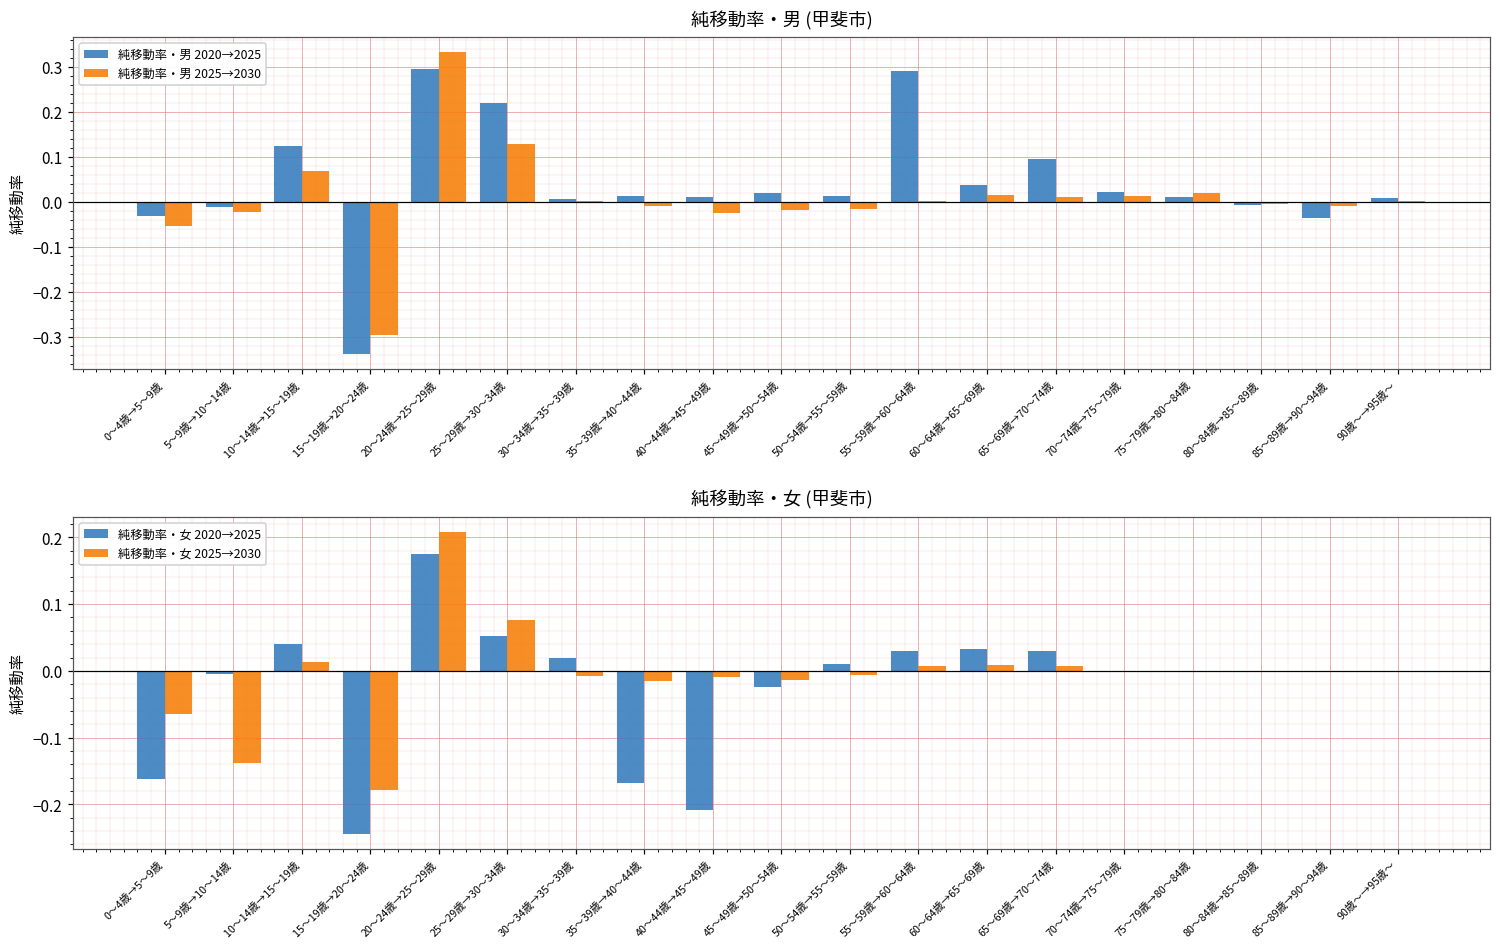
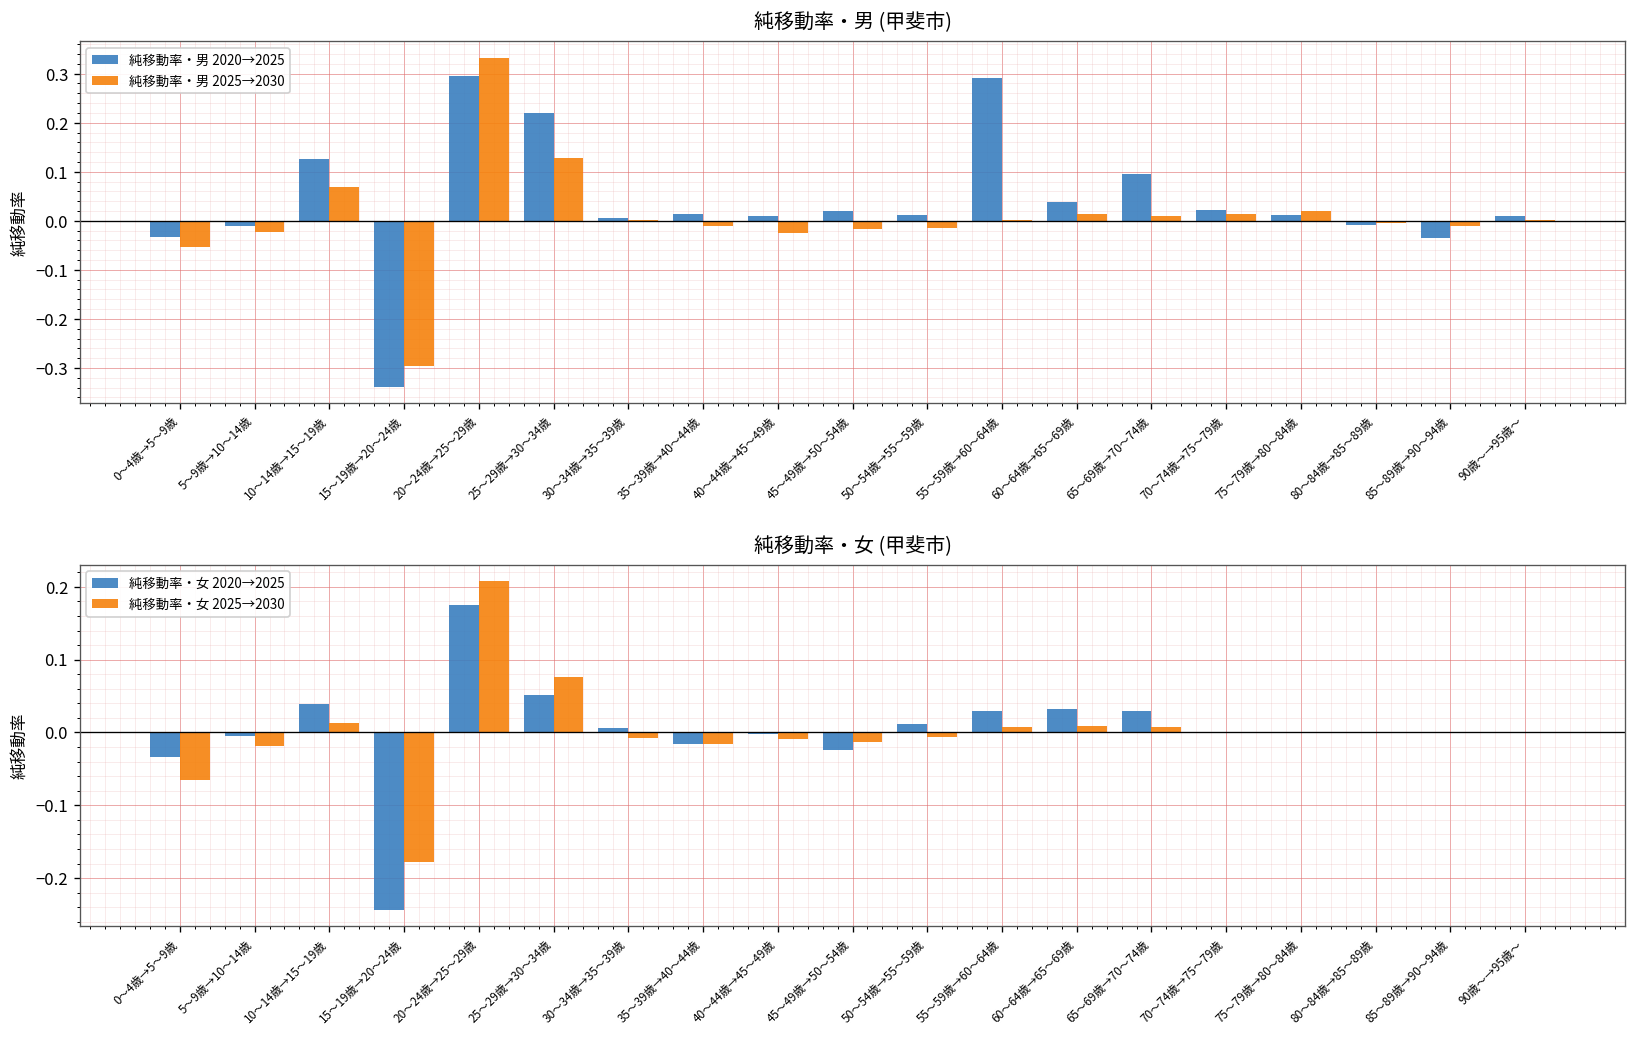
  {
    "純移動率・男 (甲斐市)": {
      "純移動率・男 2020→2025": {
        "0～4歳→5～9歳": -0.03,
        "5～9歳→10～14歳": -0.01,
        "10～14歳→15～19歳": 0.13,
        "15～19歳→20～24歳": -0.34,
        "20～24歳→25～29歳": 0.30,
        "25～29歳→30～34歳": 0.22,
        "30～34歳→35～39歳": 0.01,
        "35～39歳→40～44歳": 0.01,
        "40～44歳→45～49歳": 0.01,
        "45～49歳→50～54歳": 0.02,
        "50～54歳→55～59歳": 0.01,
        "55～59歳→60～64歳": 0.29,
        "60～64歳→65～69歳": 0.04,
        "65～69歳→70～74歳": 0.10,
        "70～74歳→75～79歳": 0.02,
        "75～79歳→80～84歳": 0.01,
        "80～84歳→85～89歳": -0.01,
        "85～89歳→90～94歳": -0.04,
        "90歳～→95歳～": 0.01
      },
      "純移動率・男 2025→2030": {
        "0～4歳→5～9歳": -0.05,
        "5～9歳→10～14歳": -0.02,
        "10～14歳→15～19歳": 0.07,
        "15～19歳→20～24歳": -0.30,
        "20～24歳→25～29歳": 0.33,
        "25～29歳→30～34歳": 0.13,
        "35～39歳→40～44歳": -0.01,
        "40～44歳→45～49歳": -0.03,
        "45～49歳→50～54歳": -0.02,
        "50～54歳→55～59歳": -0.02,
        "60～64歳→65～69歳": 0.01,
        "65～69歳→70～74歳": 0.01,
        "70～74歳→75～79歳": 0.01,
        "75～79歳→80～84歳": 0.02,
        "85～89歳→90～94歳": -0.01
      }
    },
    "純移動率・女 (甲斐市)": {
      "純移動率・女 2020→2025": {
-       "0～4歳→5～9歳": -0.16,
+       "0～4歳→5～9歳": -0.03,
        "5～9歳→10～14歳": 0.00,
        "10～14歳→15～19歳": 0.04,
        "15～19歳→20～24歳": -0.24,
        "20～24歳→25～29歳": 0.18,
        "25～29歳→30～34歳": 0.05,
-       "30～34歳→35～39歳": 0.02,
-       "35～39歳→40～44歳": -0.17,
-       "40～44歳→45～49歳": -0.21,
+       "30～34歳→35～39歳": 0.01,
+       "35～39歳→40～44歳": -0.02,
+       "40～44歳→45～49歳": 0.00,
        "45～49歳→50～54歳": -0.02,
        "50～54歳→55～59歳": 0.01,
        "55～59歳→60～64歳": 0.03,
        "60～64歳→65～69歳": 0.03,
        "65～69歳→70～74歳": 0.03,
        "70～74歳→75～79歳": 0.00,
        "75～79歳→80～84歳": 0.00,
        "80～84歳→85～89歳": 0.00,
        "85～89歳→90～94歳": 0.00,
        "90歳～→95歳～": 0.00
      },
      "純移動率・女 2025→2030": {
        "0～4歳→5～9歳": -0.06,
-       "5～9歳→10～14歳": -0.14,
+       "5～9歳→10～14歳": -0.02,
        "10～14歳→15～19歳": 0.01,
        "15～19歳→20～24歳": -0.18,
        "20～24歳→25～29歳": 0.21,
        "25～29歳→30～34歳": 0.08,
        "30～34歳→35～39歳": -0.01,
        "35～39歳→40～44歳": -0.02,
        "40～44歳→45～49歳": -0.01,
        "45～49歳→50～54歳": -0.01,
        "50～54歳→55～59歳": -0.01,
        "55～59歳→60～64歳": 0.01,
        "60～64歳→65～69歳": 0.01,
        "65～69歳→70～74歳": 0.01,
        "70～74歳→75～79歳": 0.00,
        "75～79歳→80～84歳": 0.00,
        "80～84歳→85～89歳": 0.00,
        "85～89歳→90～94歳": 0.00,
        "90歳～→95歳～": 0.00
      }
    }
  }
